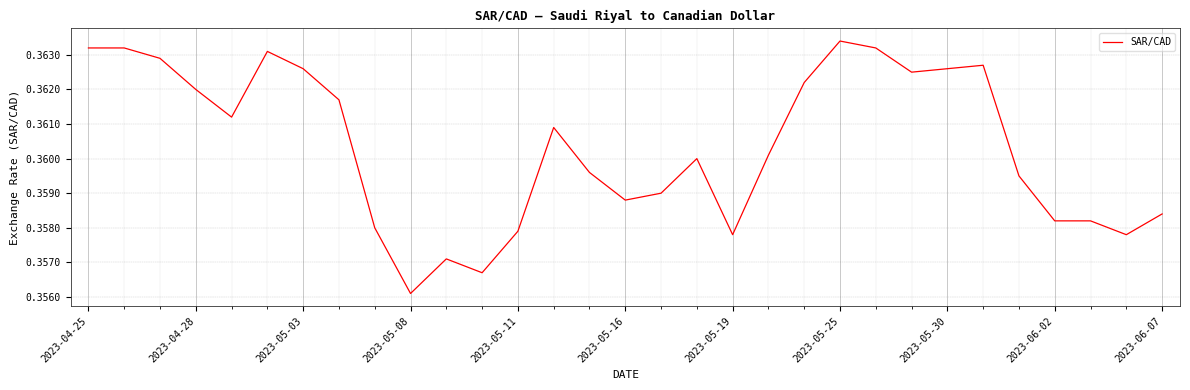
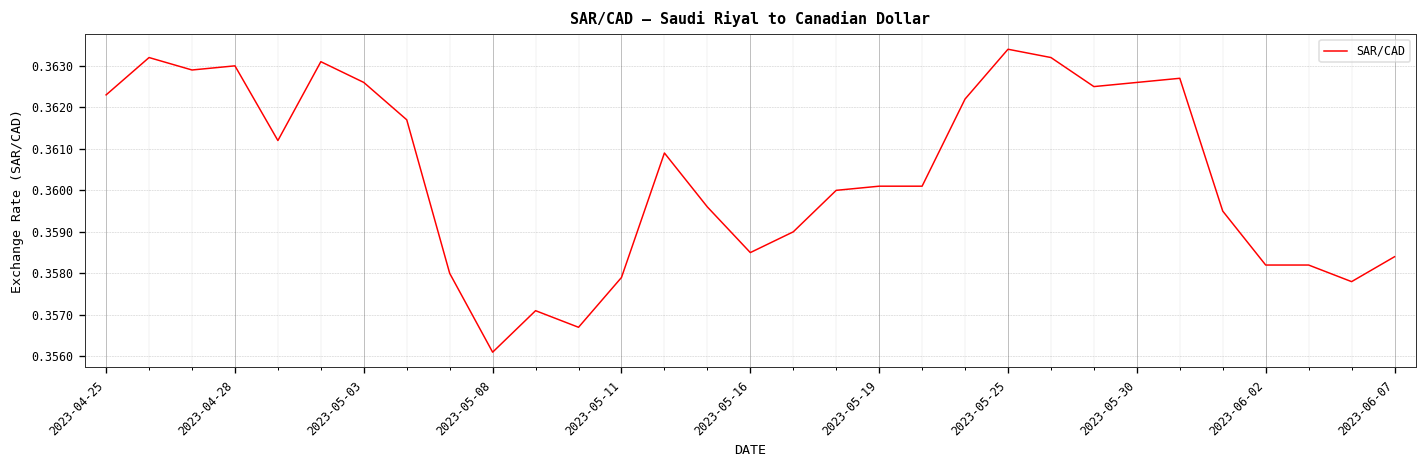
  {
-   "2023-04-25": 0.3632,
-   "2023-04-28": 0.362,
+   "2023-04-25": 0.3623,
+   "2023-04-28": 0.363,
    "2023-05-03": 0.3626,
    "2023-05-08": 0.3561,
    "2023-05-11": 0.3579,
-   "2023-05-16": 0.3588,
-   "2023-05-19": 0.3578,
+   "2023-05-16": 0.3585,
+   "2023-05-19": 0.3601,
    "2023-05-25": 0.3634,
    "2023-05-30": 0.3626,
    "2023-06-02": 0.3582,
    "2023-06-07": 0.3584
  }
